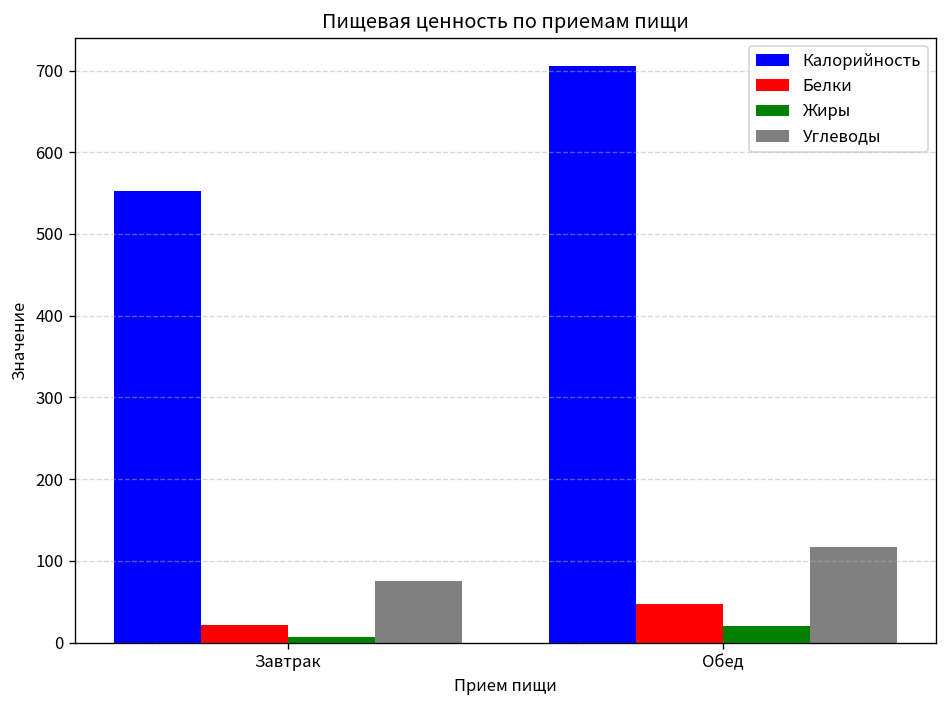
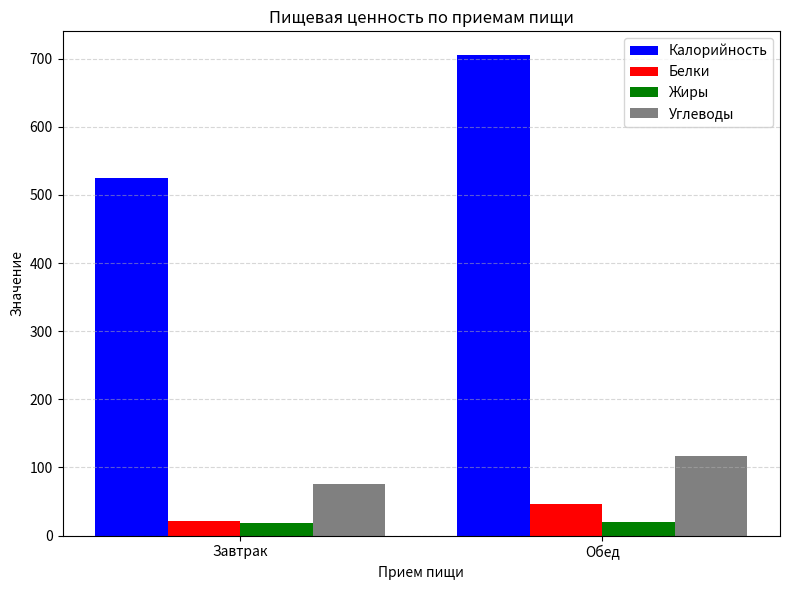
  {
    "Калорийность": {
-     "Завтрак": 550,
+     "Завтрак": 530,
      "Обед": 710
    },
    "Белки": {
      "Завтрак": 20,
      "Обед": 50
    },
    "Жиры": {
-     "Завтрак": 10,
+     "Завтрак": 20,
      "Обед": 20
    },
    "Углеводы": {
      "Завтрак": 80,
      "Обед": 120
    }
  }
